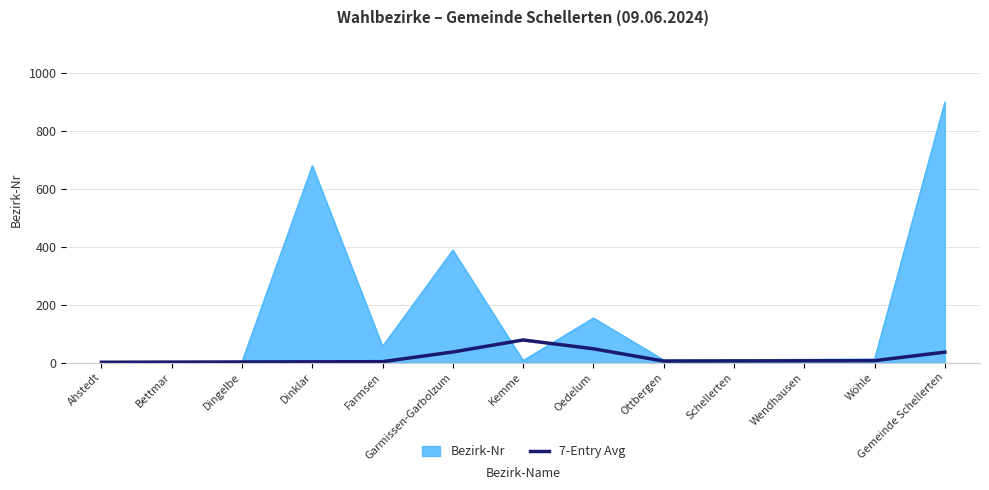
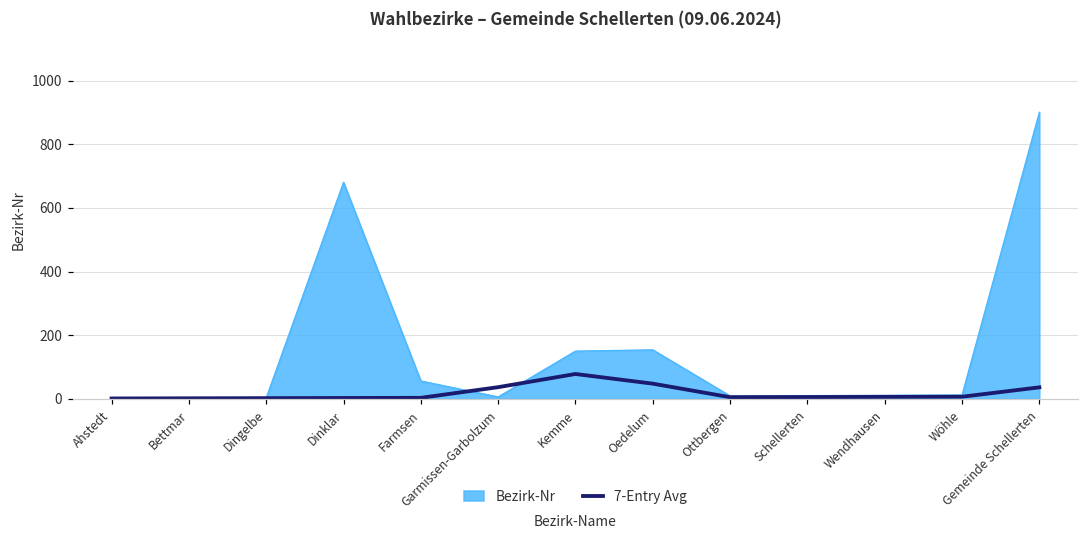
  {
    "Bezirk-Nr": {
      "Dinklar": 680,
      "Farmsen": 60,
-     "Garmissen-Garbolzum": 390,
-     "Kemme": 10,
+     "Garmissen-Garbolzum": 10,
+     "Kemme": 150,
      "Oedelum": 150,
      "Gemeinde Schellerten": 900
    },
    "7-Entry Avg": {
      "Dinklar": 0,
      "Farmsen": 0,
      "Garmissen-Garbolzum": 40,
      "Kemme": 80,
      "Oedelum": 50,
      "Gemeinde Schellerten": 40
    }
  }
